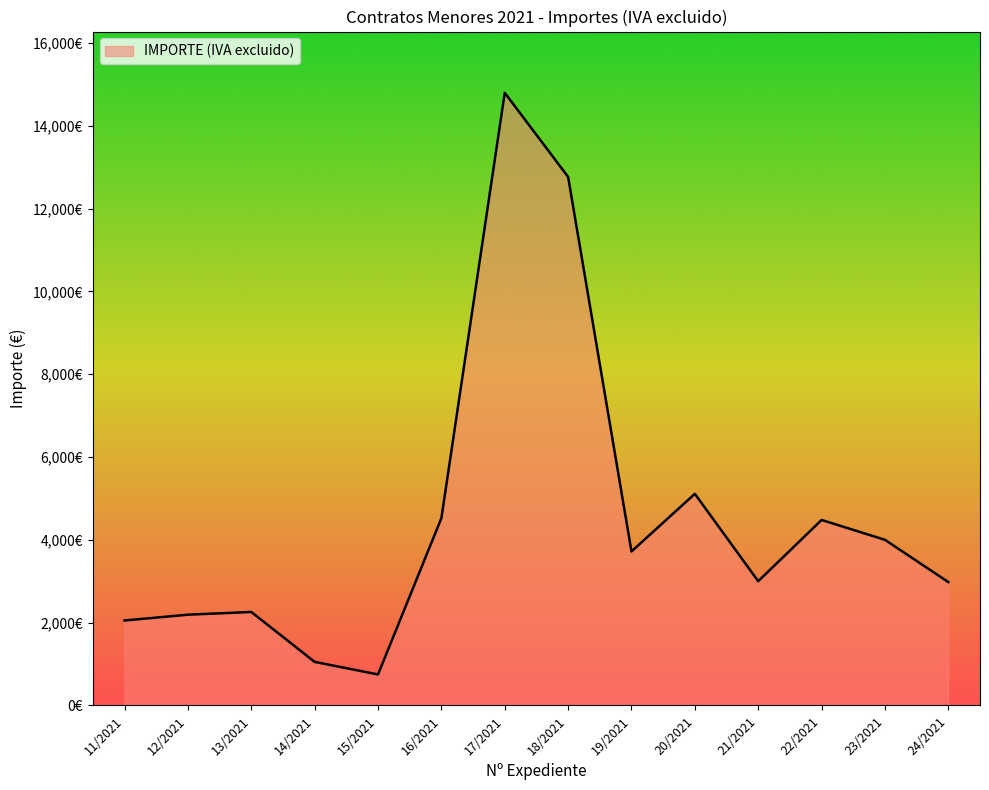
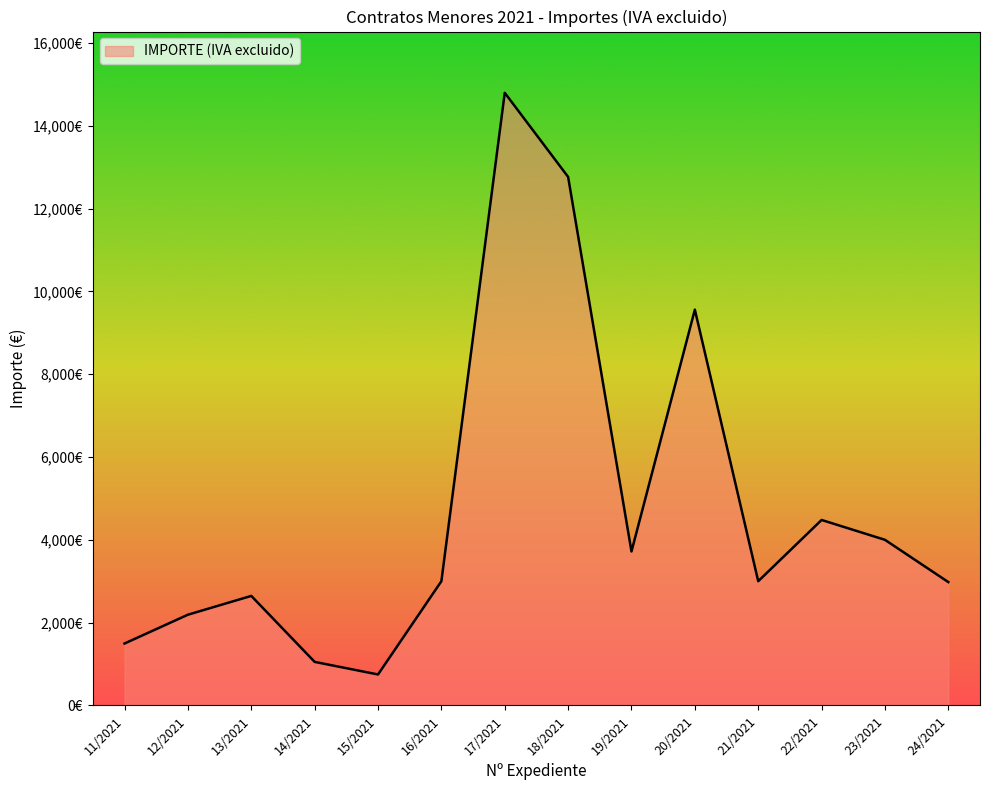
  {
-   "11/2021": "2,100€",
+   "11/2021": "1,500€",
    "12/2021": "2,200€",
-   "13/2021": "2,300€",
+   "13/2021": "2,600€",
    "14/2021": "1,100€",
    "15/2021": "700€",
-   "16/2021": "4,500€",
+   "16/2021": "3,000€",
    "17/2021": "14,800€",
    "18/2021": "12,800€",
    "19/2021": "3,700€",
-   "20/2021": "5,100€",
+   "20/2021": "9,600€",
    "21/2021": "3,000€",
    "22/2021": "4,500€",
    "23/2021": "4,000€",
    "24/2021": "3,000€"
  }
